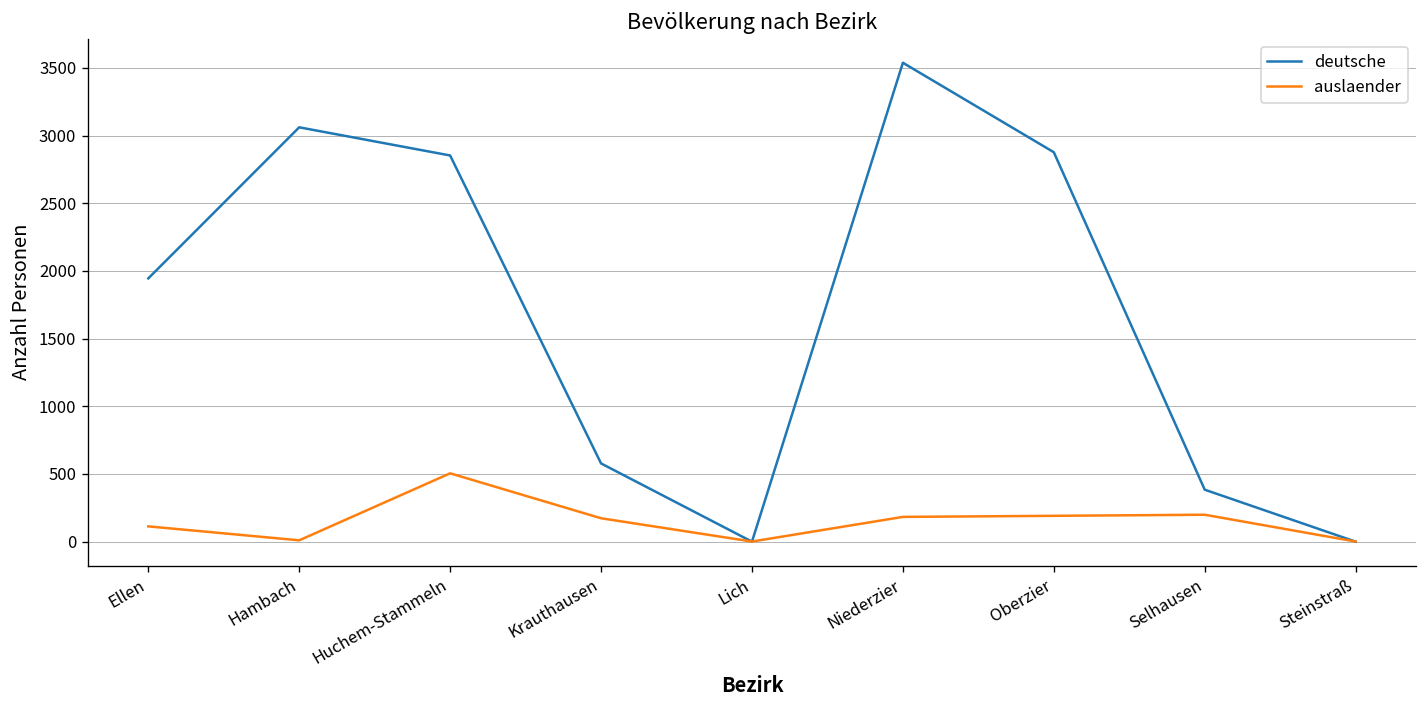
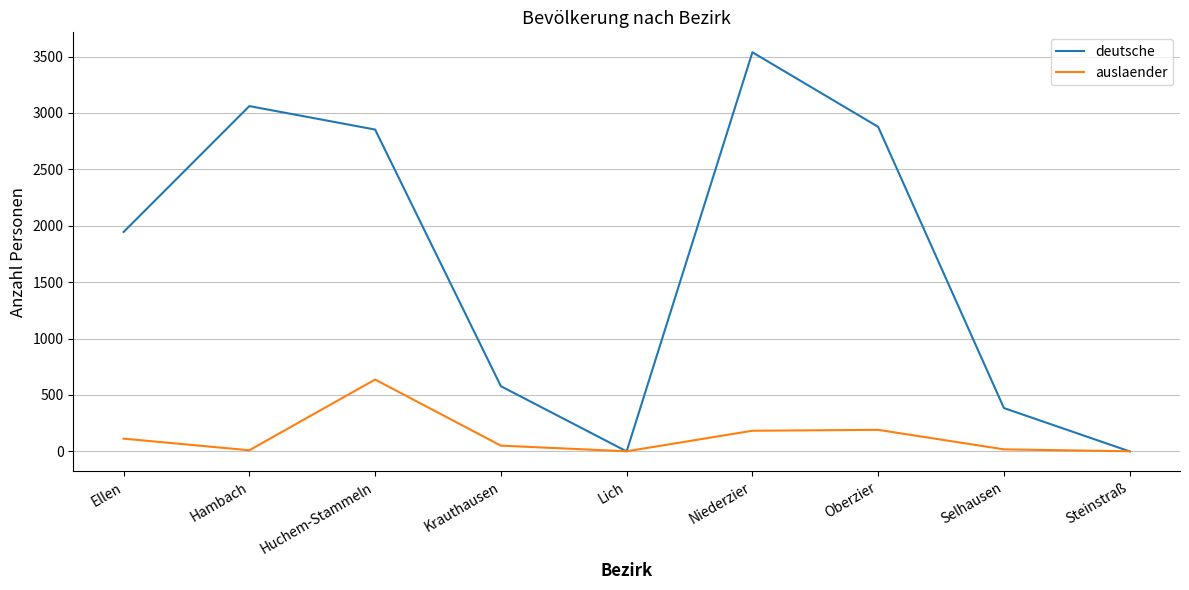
  {
    "deutsche": {
      "Ellen": 1950,
      "Hambach": 3060,
      "Huchem-Stammeln": 2850,
      "Krauthausen": 580,
      "Niederzier": 3540,
      "Oberzier": 2880,
      "Selhausen": 380
    },
    "auslaender": {
      "Ellen": 110,
      "Hambach": 10,
-     "Huchem-Stammeln": 510,
-     "Krauthausen": 170,
+     "Huchem-Stammeln": 640,
+     "Krauthausen": 50,
      "Niederzier": 180,
      "Oberzier": 190,
-     "Selhausen": 200
+     "Selhausen": 20
    }
  }
